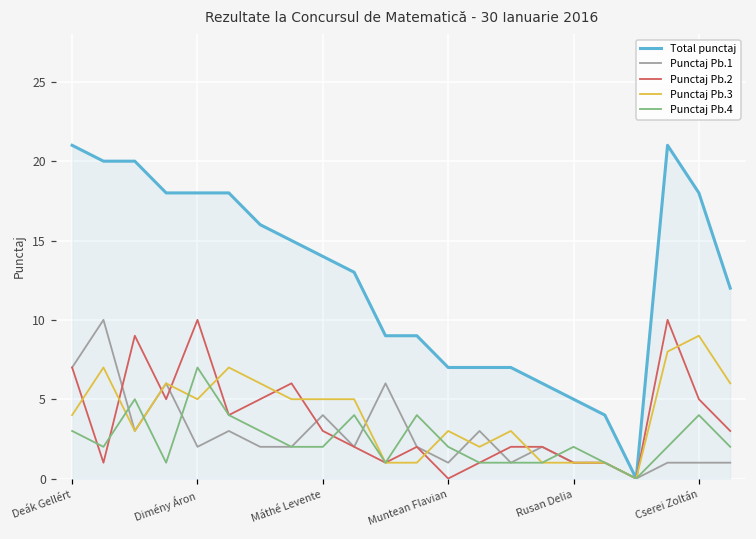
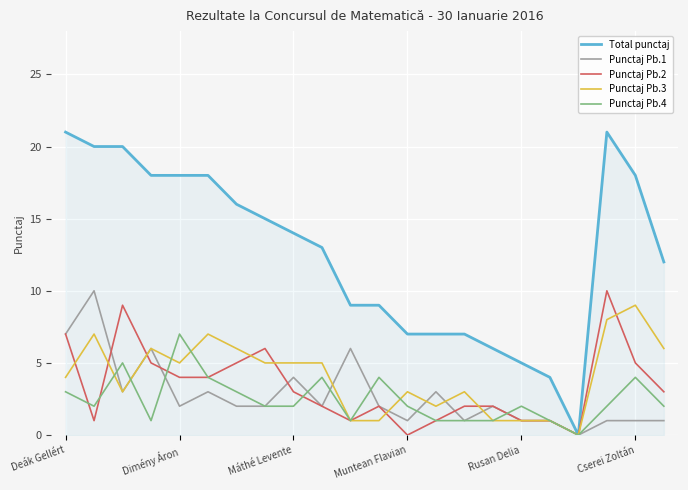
  {
    "Total punctaj": {
      "Deák Gellért": 21,
      "Dimény Áron": 18,
      "Máthé Levente": 14,
      "Muntean Flavian": 7,
      "Rusan Delia": 5,
      "Cserei Zoltán": 18
    },
    "Punctaj Pb.2": {
-     "Dimény Áron": 10,
+     "Dimény Áron": 4,
      "Máthé Levente": 3,
      "Muntean Flavian": 0,
      "Cserei Zoltán": 5
    },
    "Punctaj Pb.3": {
      "Deák Gellért": 4,
      "Dimény Áron": 5,
      "Máthé Levente": 5,
      "Muntean Flavian": 3,
      "Cserei Zoltán": 9
    }
  }
